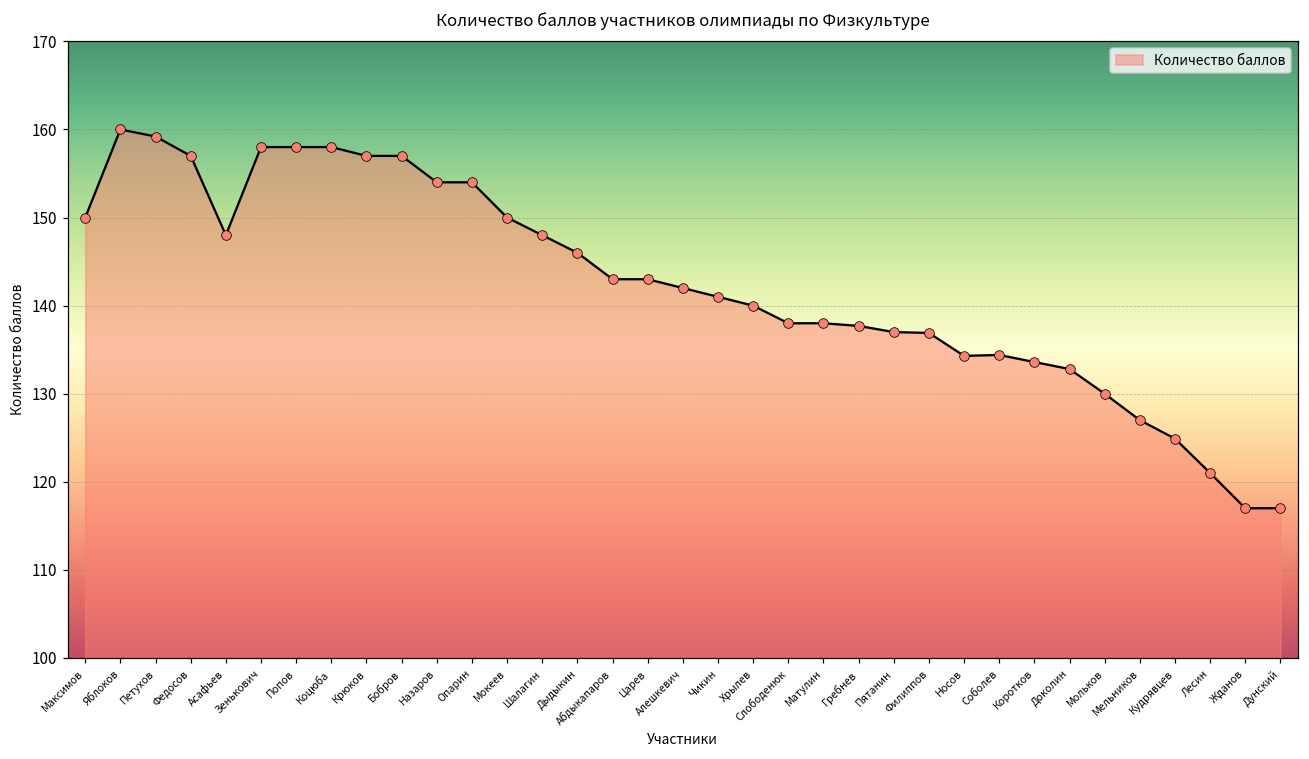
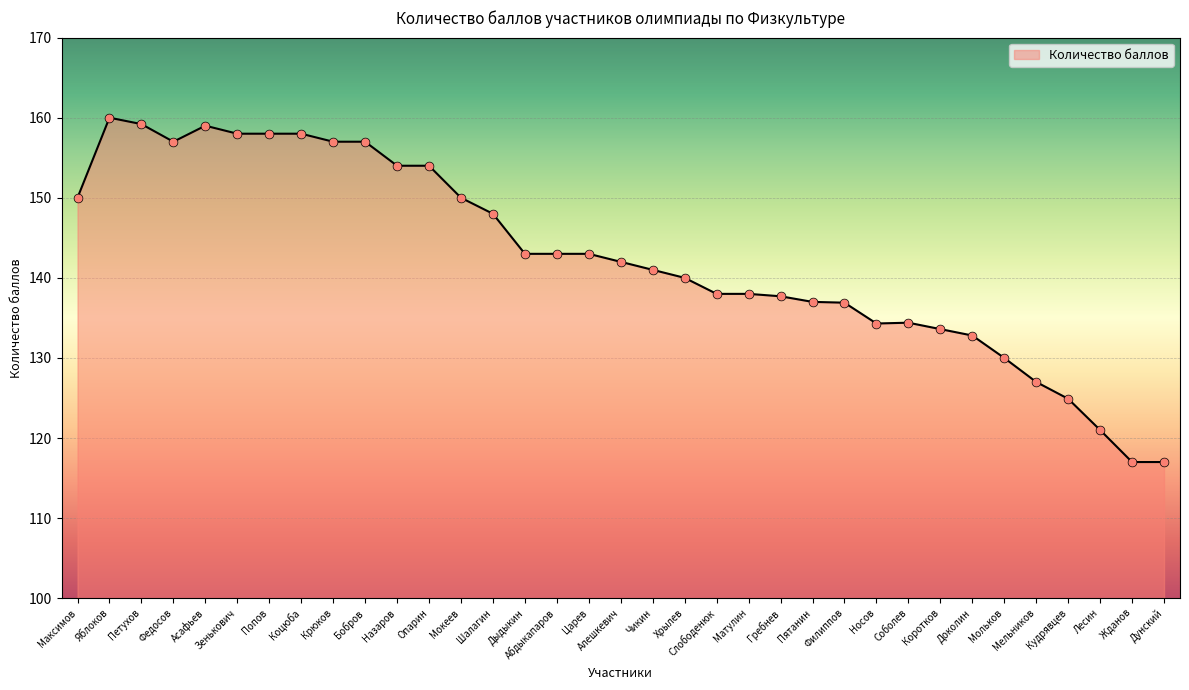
  {
    "Максимов": 150,
    "Яблоков": 160,
    "Петухов": 159,
    "Федосов": 157,
-   "Асафьев": 148,
+   "Асафьев": 159,
    "Зенькович": 158,
    "Попов": 158,
    "Коцюба": 158,
    "Крюков": 157,
    "Бобров": 157,
    "Назаров": 154,
    "Опарин": 154,
    "Мокеев": 150,
    "Шалагин": 148,
-   "Дыдыкин": 146,
+   "Дыдыкин": 143,
    "Абдыкапаров": 143,
    "Царев": 143,
    "Алешкевич": 142,
    "Чикин": 141,
    "Хрылев": 140,
    "Слободенюк": 138,
    "Матулин": 138,
    "Гребнев": 138,
    "Пятанин": 137,
    "Филиппов": 137,
    "Носов": 134,
    "Соболев": 134,
    "Коротков": 134,
    "Доколин": 133,
    "Мольков": 130,
    "Мельников": 127,
    "Кудрявцев": 125,
    "Лесин": 121,
    "Жданов": 117,
    "Дунский": 117
  }
